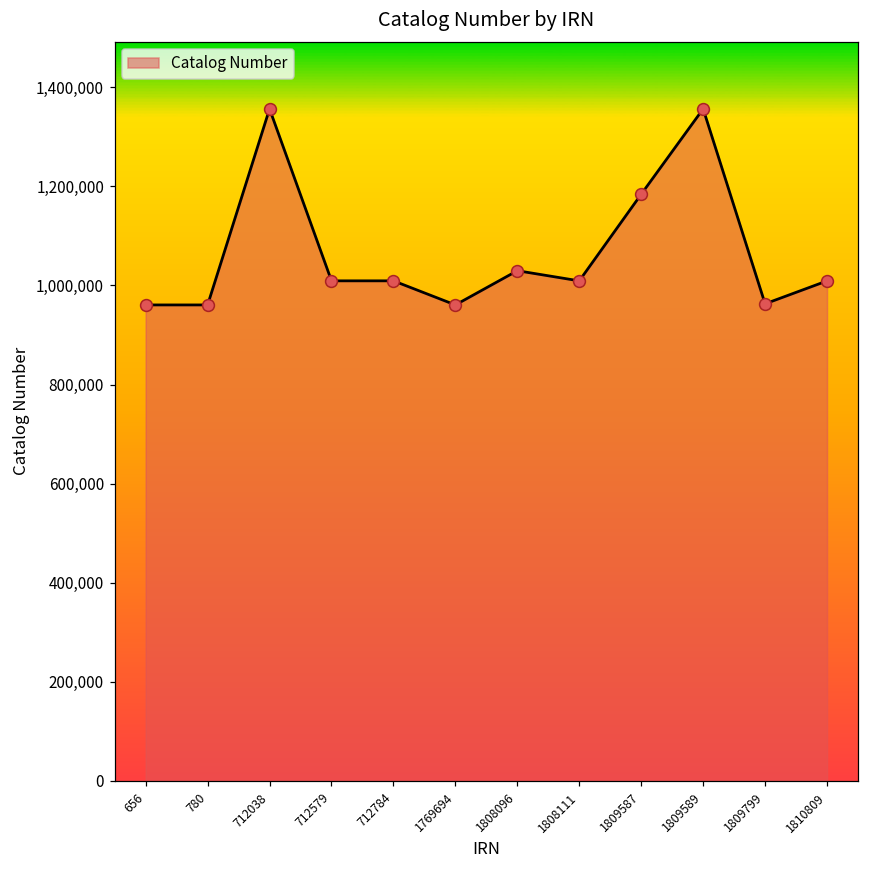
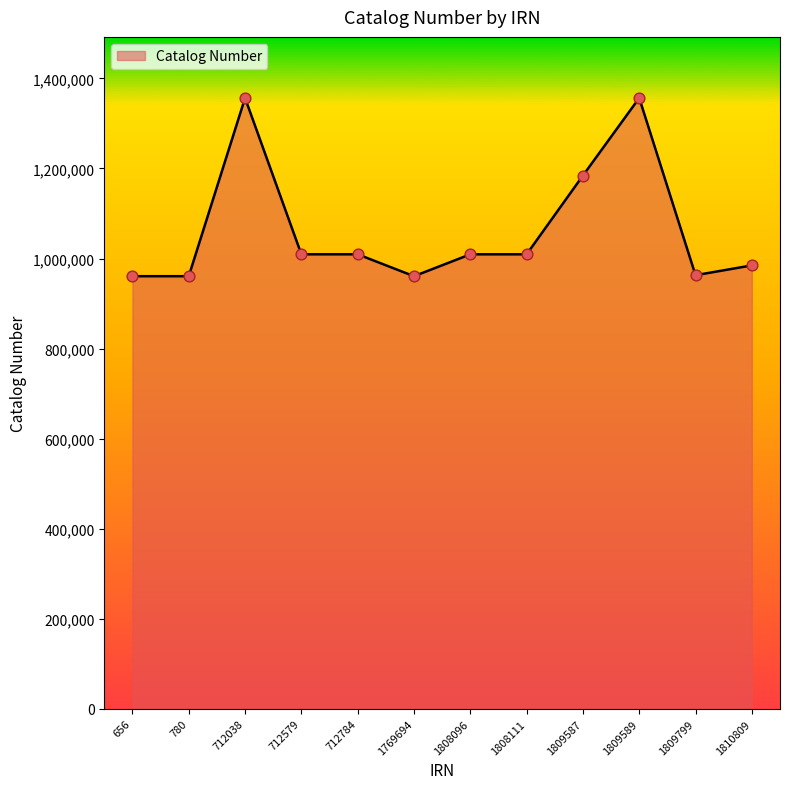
  {
    "656": "960,000",
    "780": "960,000",
    "712038": "1,360,000",
    "712579": "1,010,000",
    "712784": "1,010,000",
    "1769694": "960,000",
-   "1808096": "1,030,000",
+   "1808096": "1,010,000",
    "1808111": "1,010,000",
    "1809587": "1,180,000",
    "1809589": "1,360,000",
    "1809799": "960,000",
-   "1810809": "1,010,000"
+   "1810809": "980,000"
  }
